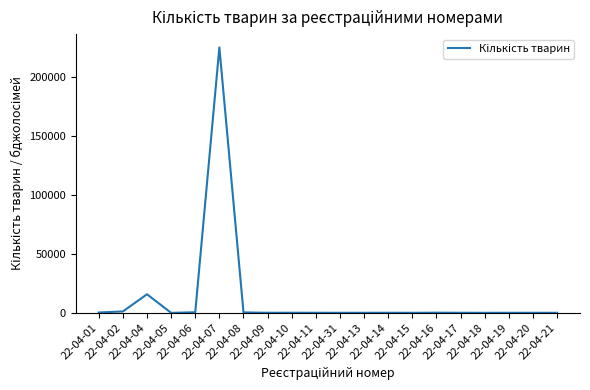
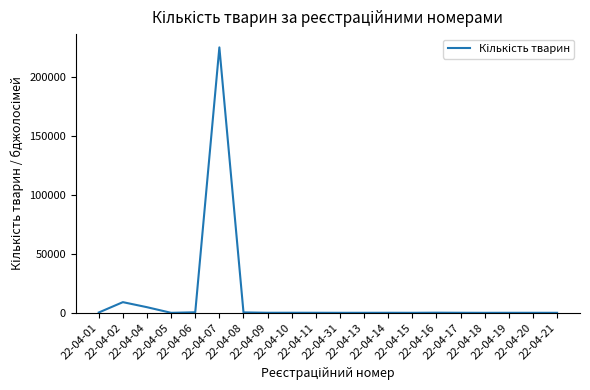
  {
    "22-04-01": 0,
-   "22-04-02": 1000,
-   "22-04-04": 16000,
+   "22-04-02": 9000,
+   "22-04-04": 5000,
    "22-04-05": 0,
    "22-04-06": 0,
    "22-04-07": 226000,
    "22-04-08": 0,
    "22-04-09": 0,
    "22-04-10": 0,
    "22-04-11": 0,
    "22-04-31": 0,
    "22-04-13": 0,
    "22-04-14": 0,
    "22-04-15": 0,
    "22-04-16": 0,
    "22-04-17": 0,
    "22-04-18": 0,
    "22-04-19": 0,
    "22-04-20": 0,
    "22-04-21": 0
  }
